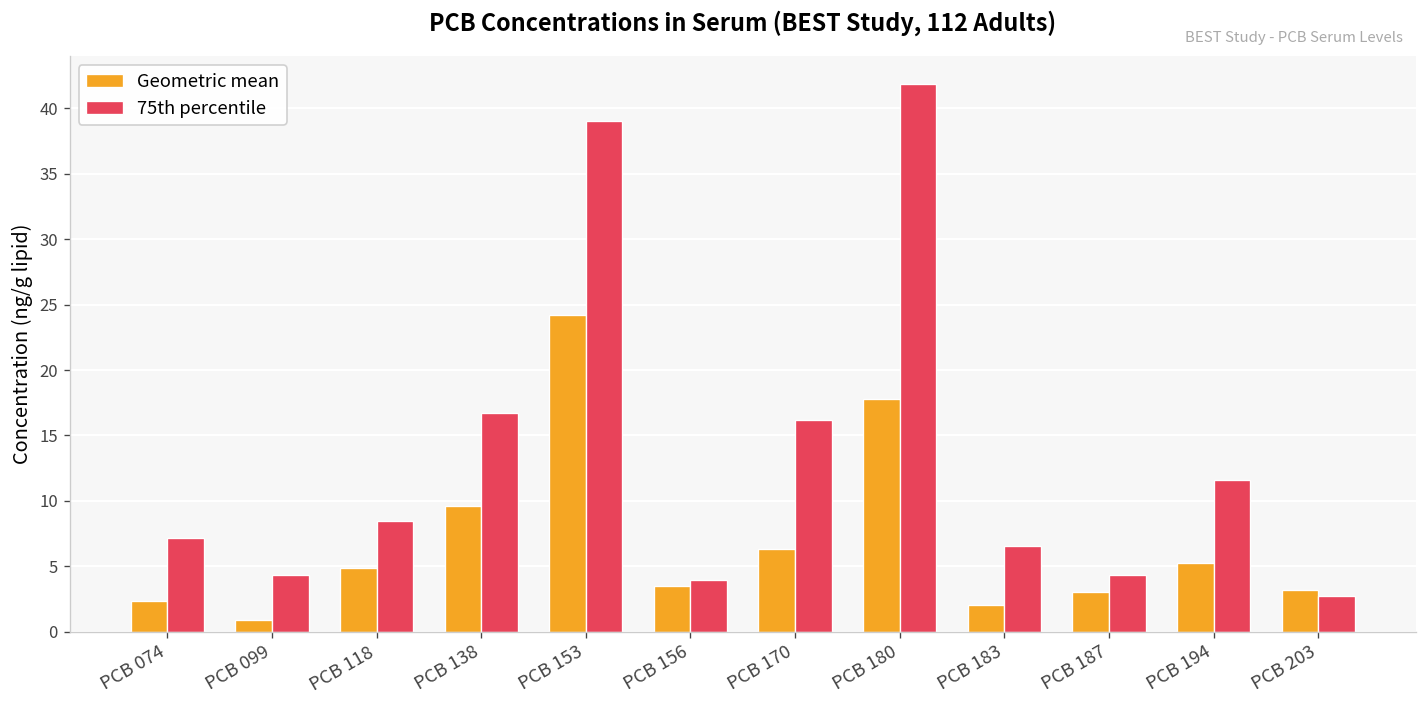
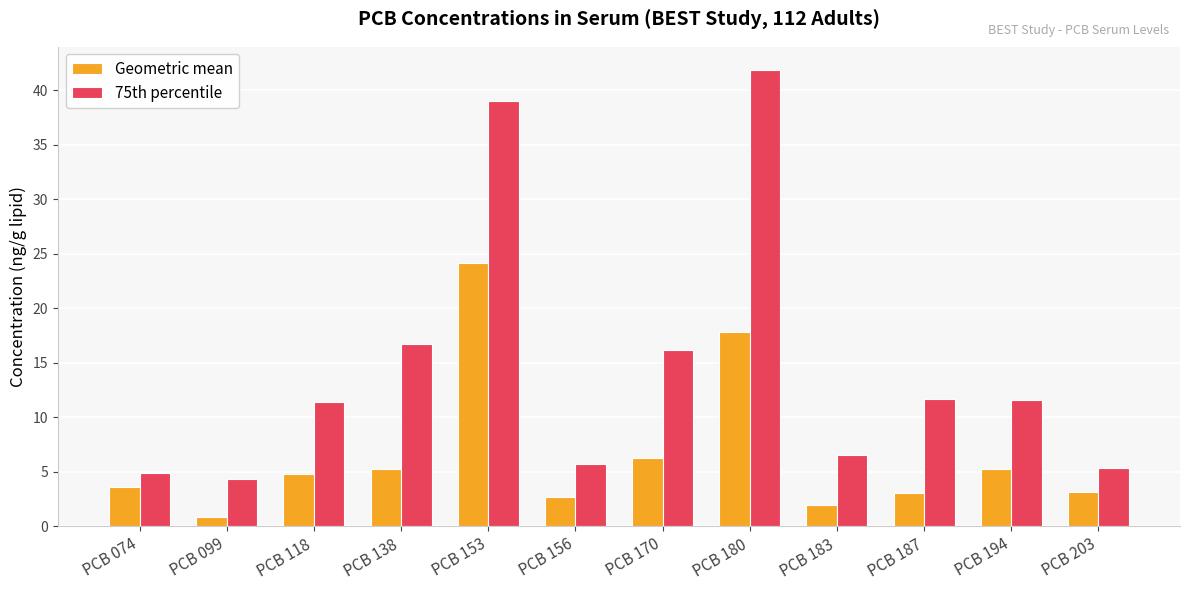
  {
    "Geometric mean": {
-     "PCB 074": 2.3,
+     "PCB 074": 3.6,
      "PCB 099": 0.9,
      "PCB 118": 4.8,
-     "PCB 138": 9.6,
+     "PCB 138": 5.3,
      "PCB 153": 24.2,
-     "PCB 156": 3.5,
+     "PCB 156": 2.7,
      "PCB 170": 6.3,
      "PCB 180": 17.8,
      "PCB 183": 2.0,
      "PCB 187": 3.1,
      "PCB 194": 5.2,
      "PCB 203": 3.2
    },
    "75th percentile": {
-     "PCB 074": 7.2,
+     "PCB 074": 4.9,
      "PCB 099": 4.3,
-     "PCB 118": 8.5,
+     "PCB 118": 11.4,
      "PCB 138": 16.7,
      "PCB 153": 39.0,
-     "PCB 156": 3.9,
+     "PCB 156": 5.7,
      "PCB 170": 16.2,
      "PCB 180": 41.9,
      "PCB 183": 6.6,
-     "PCB 187": 4.3,
+     "PCB 187": 11.7,
      "PCB 194": 11.6,
-     "PCB 203": 2.7
+     "PCB 203": 5.4
    }
  }
